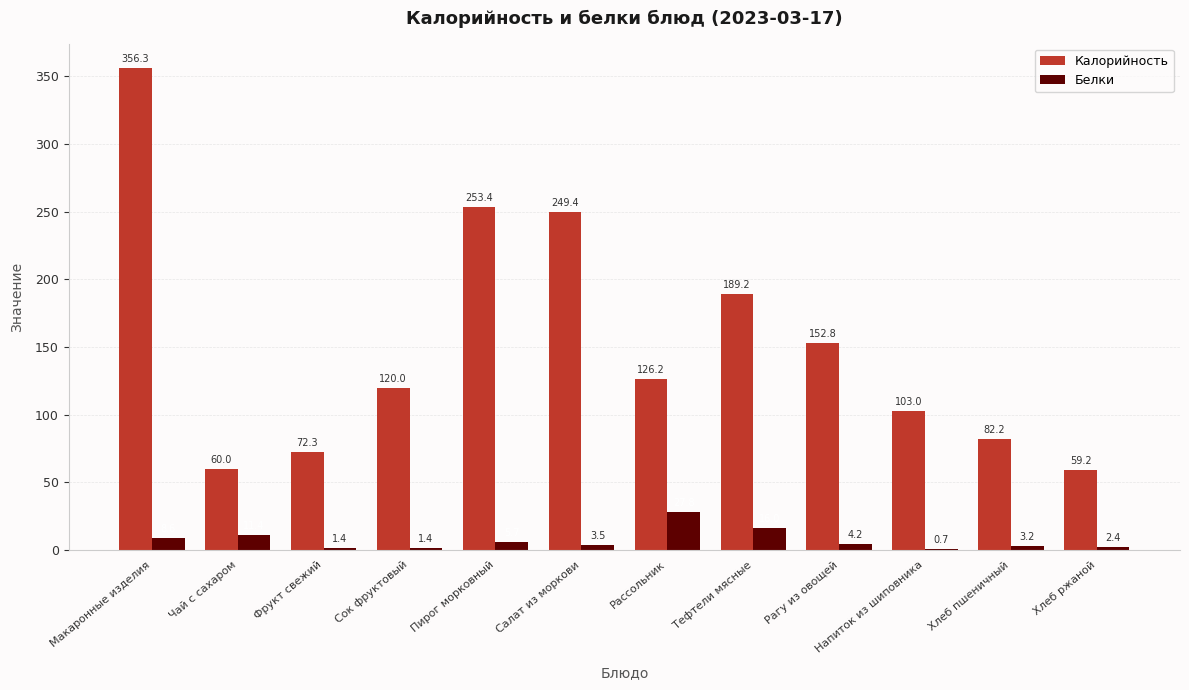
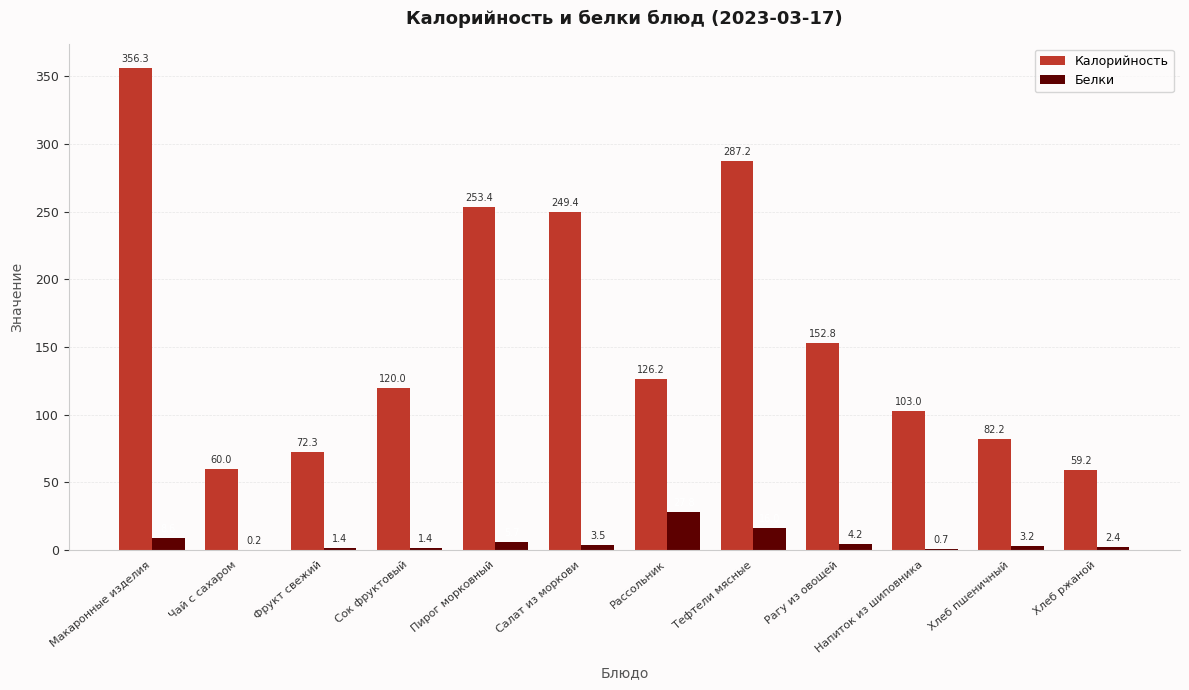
  {
    "Калорийность": {
      "Макаронные изделия": 356.3,
      "Чай с сахаром": 60.0,
      "Фрукт свежий": 72.3,
      "Сок фруктовый": 120.0,
      "Пирог морковный": 253.4,
      "Салат из моркови": 249.4,
      "Рассольник": 126.2,
-     "Тефтели мясные": 189.2,
+     "Тефтели мясные": 287.2,
      "Рагу из овощей": 152.8,
      "Напиток из шиповника": 103.0,
      "Хлеб пшеничный": 82.2,
      "Хлеб ржаной": 59.2
    },
    "Белки": {
      "Макаронные изделия": 9,
-     "Чай с сахаром": 11,
+     "Чай с сахаром": 0,
      "Пирог морковный": 6,
      "Рассольник": 28,
      "Тефтели мясные": 16
    }
  }
